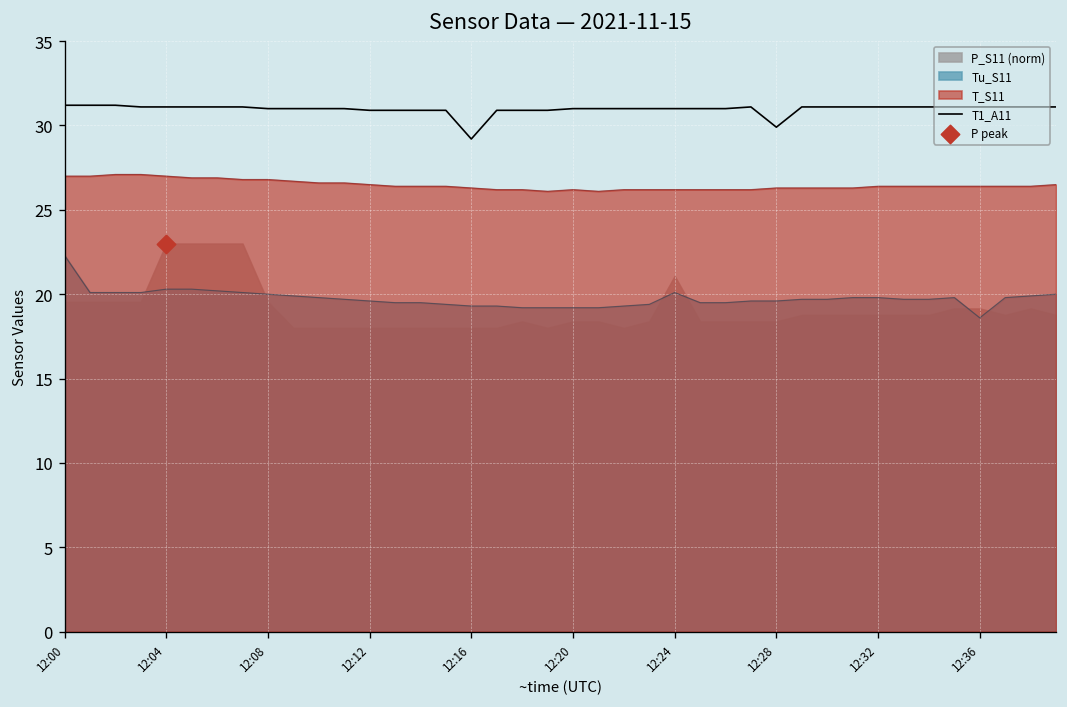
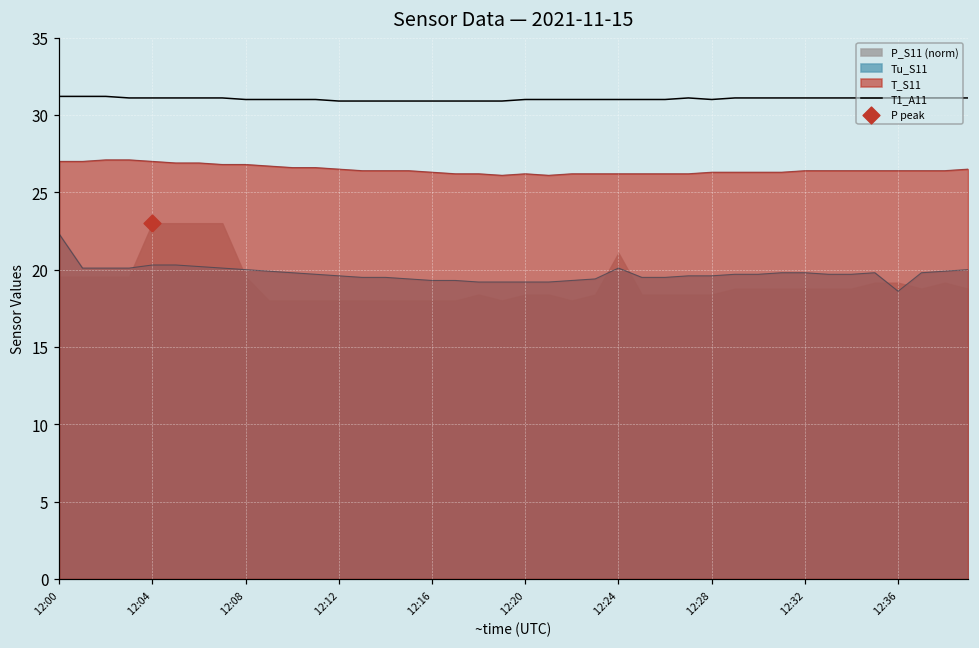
  {
    "T1_A11": {
      "12:00": 31.2,
      "12:04": 31.1,
      "12:08": 31.0,
      "12:12": 30.9,
-     "12:16": 29.2,
+     "12:16": 30.9,
      "12:20": 31.0,
      "12:24": 31.0,
-     "12:28": 29.9,
+     "12:28": 31.0,
      "12:32": 31.1
    },
    "P_S11 (norm)": {
      "12:00": 19.5,
      "12:08": 19.5,
      "12:12": 18.0,
      "12:16": 18.0,
      "12:20": 18.4,
      "12:24": 21.1,
      "12:28": 18.4,
      "12:32": 18.8,
      "12:36": 19.2
    },
    "Tu_S11": {
      "12:00": 22.3,
      "12:04": 20.3,
      "12:08": 20.0,
      "12:12": 19.6,
      "12:16": 19.3,
      "12:20": 19.2,
      "12:24": 20.1,
      "12:28": 19.6,
      "12:32": 19.8,
      "12:36": 18.6
    }
  }
